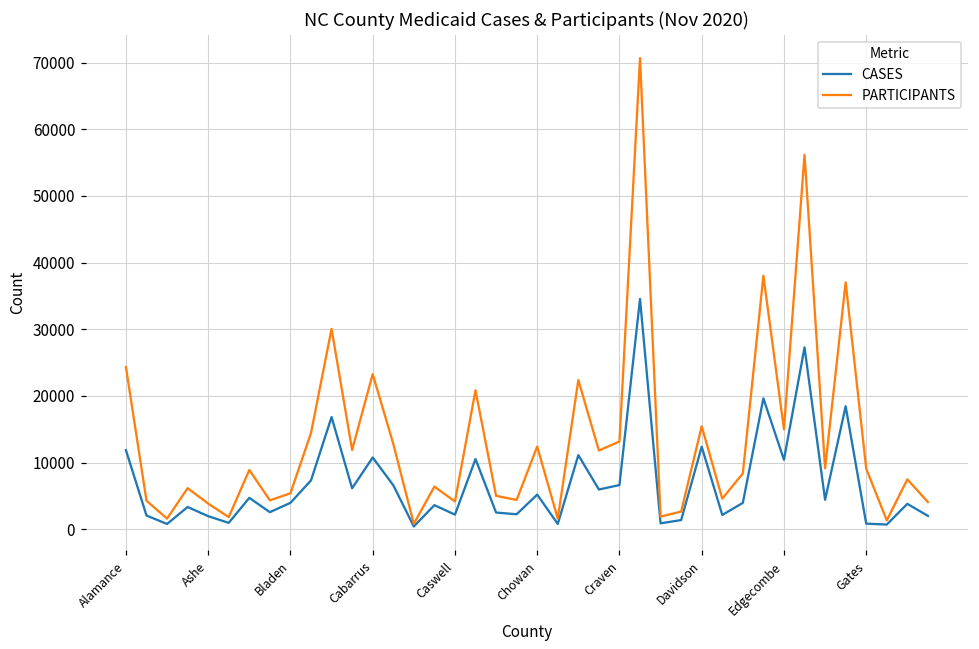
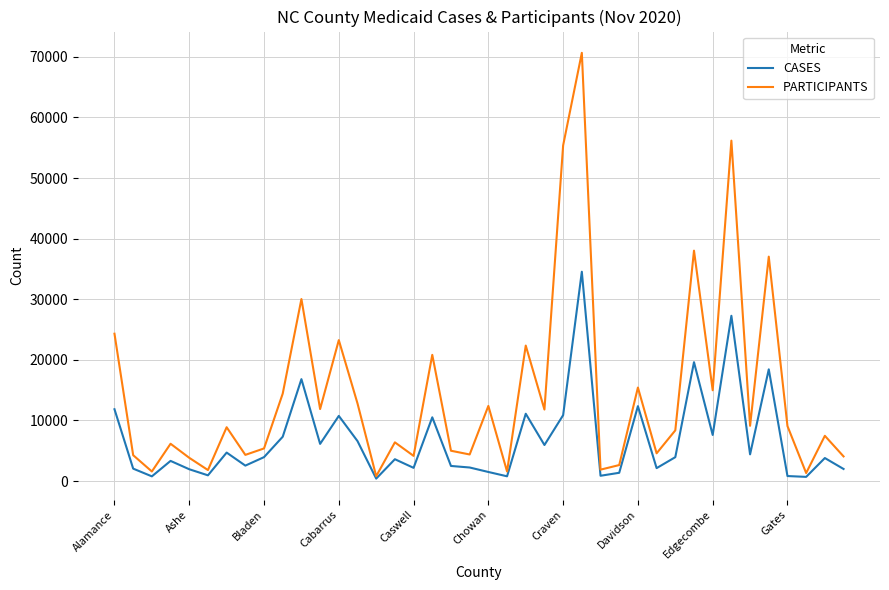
  {
    "CASES": {
      "Alamance": 12000,
      "Ashe": 2000,
      "Bladen": 4000,
      "Cabarrus": 11000,
      "Caswell": 2000,
-     "Chowan": 5000,
-     "Craven": 7000,
+     "Chowan": 2000,
+     "Craven": 11000,
      "Davidson": 12000,
-     "Edgecombe": 10000,
+     "Edgecombe": 8000,
      "Gates": 1000
    },
    "PARTICIPANTS": {
      "Alamance": 24000,
      "Ashe": 4000,
      "Bladen": 5000,
      "Cabarrus": 23000,
      "Caswell": 4000,
      "Chowan": 12000,
-     "Craven": 13000,
+     "Craven": 55000,
      "Davidson": 15000,
      "Edgecombe": 15000,
      "Gates": 9000
    }
  }
